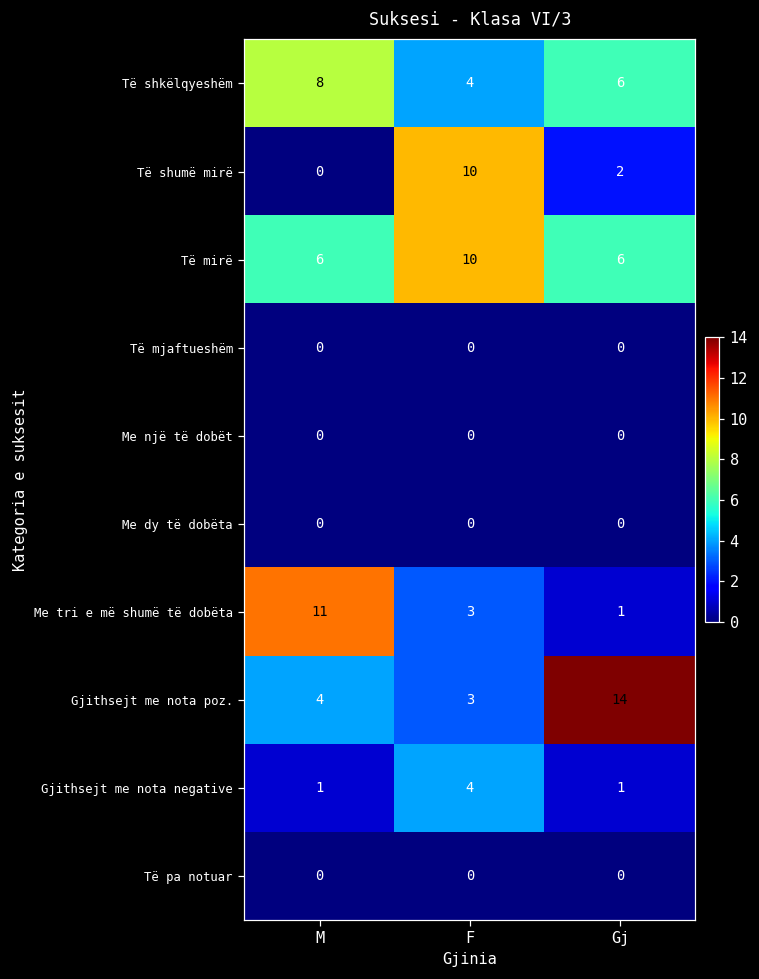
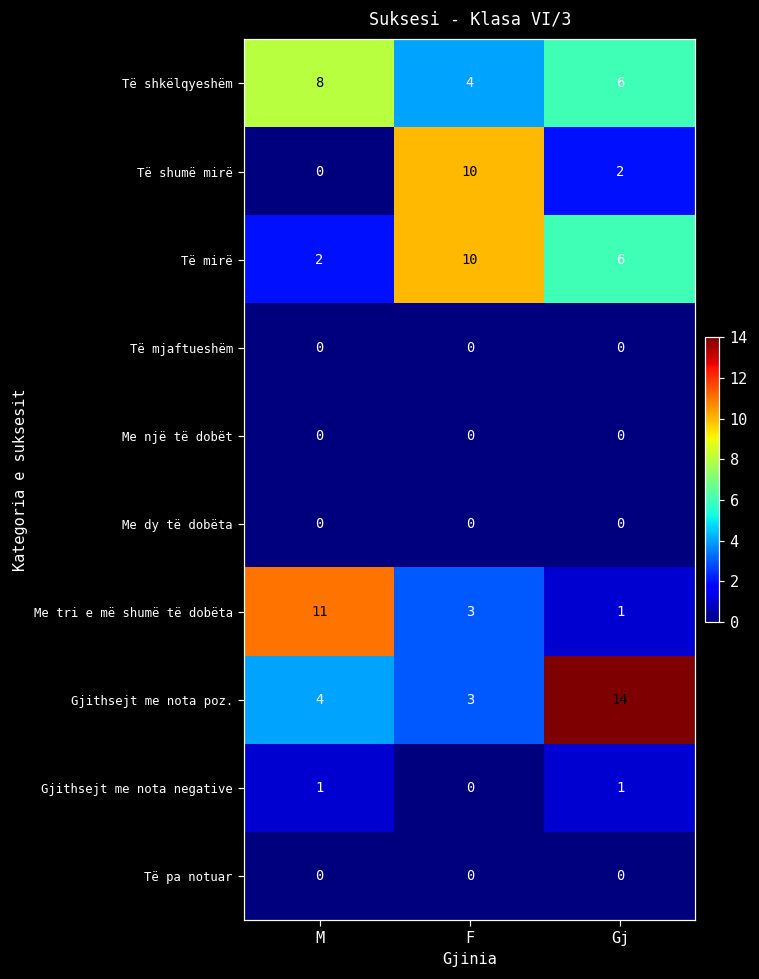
  {
    "Të shkëlqyeshëm": {
      "M": 8,
      "F": 4,
      "Gj": 6
    },
    "Të shumë mirë": {
      "M": 0,
      "F": 10,
      "Gj": 2
    },
    "Të mirë": {
-     "M": 6,
+     "M": 2,
      "F": 10,
      "Gj": 6
    },
    "Të mjaftueshëm": {
      "M": 0,
      "F": 0,
      "Gj": 0
    },
    "Me një të dobët": {
      "M": 0,
      "F": 0,
      "Gj": 0
    },
    "Me dy të dobëta": {
      "M": 0,
      "F": 0,
      "Gj": 0
    },
    "Me tri e më shumë të dobëta": {
      "M": 11,
      "F": 3,
      "Gj": 1
    },
    "Gjithsejt me nota poz.": {
      "M": 4,
      "F": 3,
      "Gj": 14
    },
    "Gjithsejt me nota negative": {
      "M": 1,
-     "F": 4,
+     "F": 0,
      "Gj": 1
    },
    "Të pa notuar": {
      "M": 0,
      "F": 0,
      "Gj": 0
    }
  }
